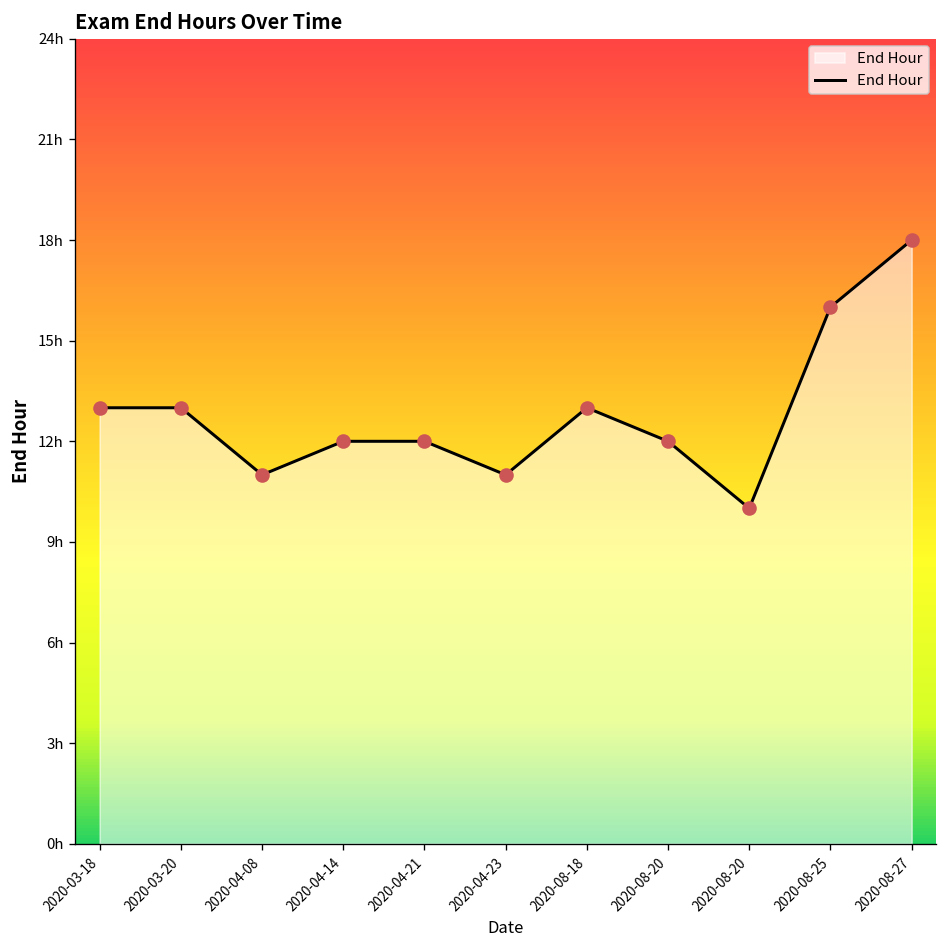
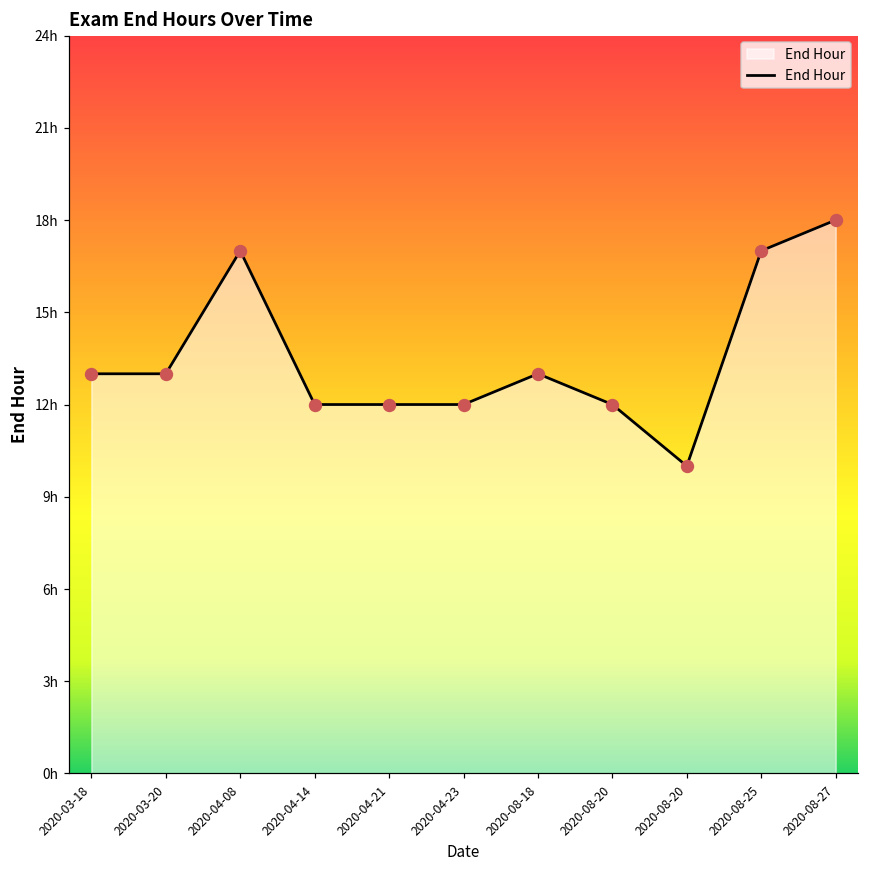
  {
    "2020-03-18": "13h",
    "2020-03-20": "13h",
-   "2020-04-08": "11h",
+   "2020-04-08": "17h",
    "2020-04-14": "12h",
    "2020-04-21": "12h",
-   "2020-04-23": "11h",
+   "2020-04-23": "12h",
    "2020-08-18": "13h",
-   "2020-08-25": "16h",
+   "2020-08-25": "17h",
    "2020-08-27": "18h"
  }
